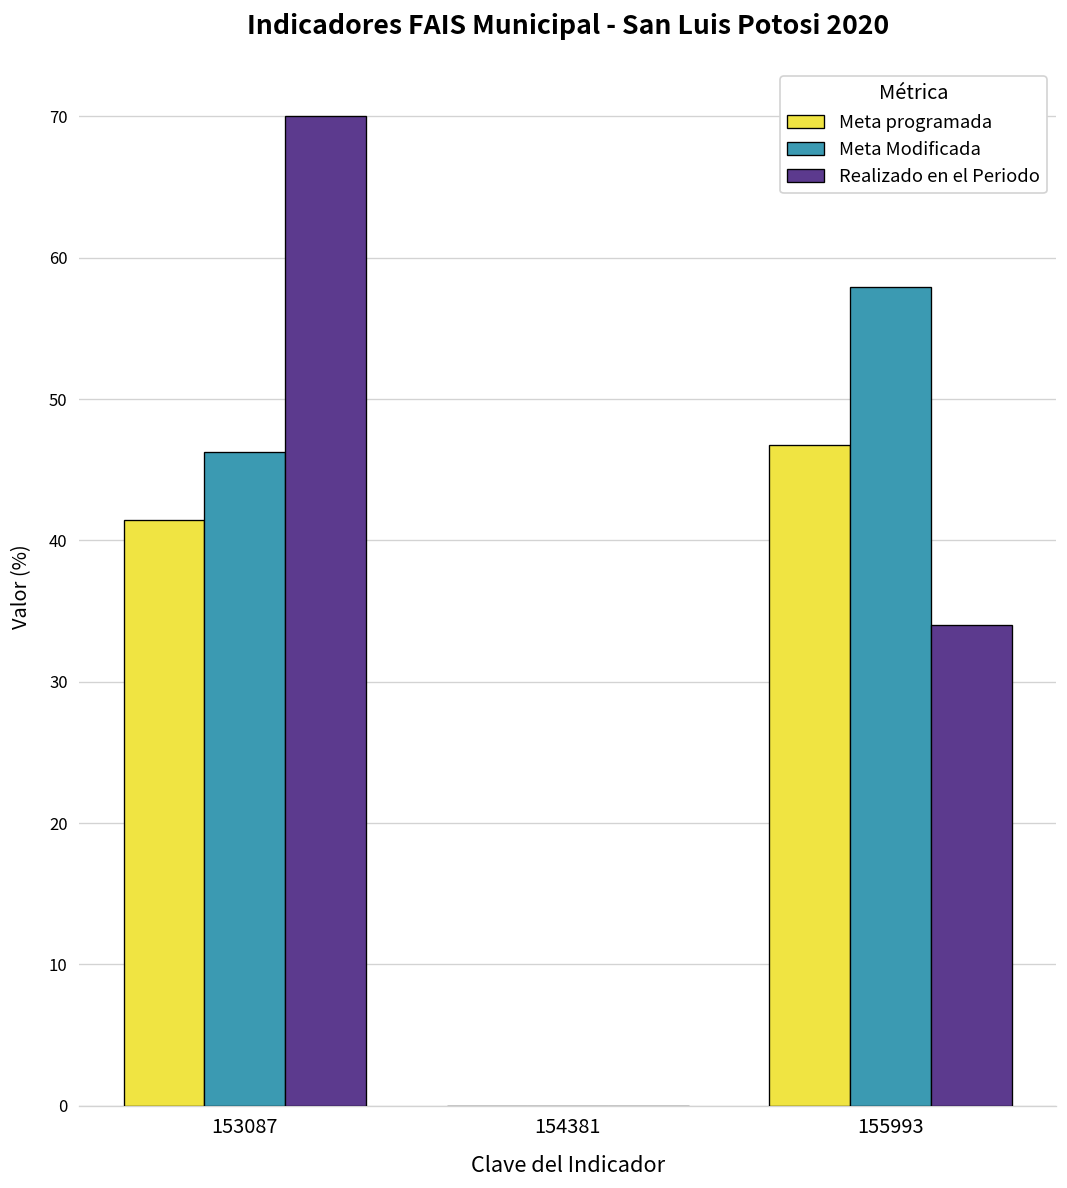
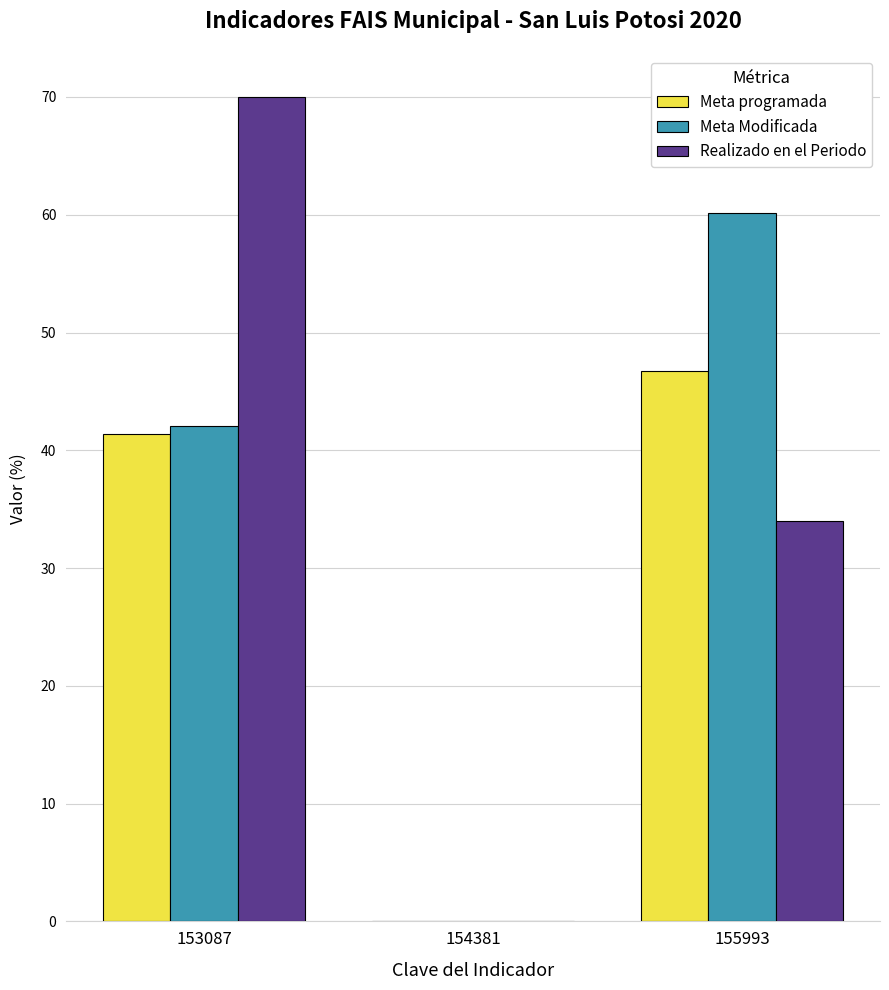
  {
    "Meta programada": {
      "153087": 41.4,
      "154381": 0.0,
      "155993": 46.7
    },
    "Meta Modificada": {
-     "153087": 46.2,
+     "153087": 42.1,
      "154381": 0.0,
-     "155993": 57.9
+     "155993": 60.1
    },
    "Realizado en el Periodo": {
      "153087": 70.0,
      "154381": 0.0,
      "155993": 34.0
    }
  }
